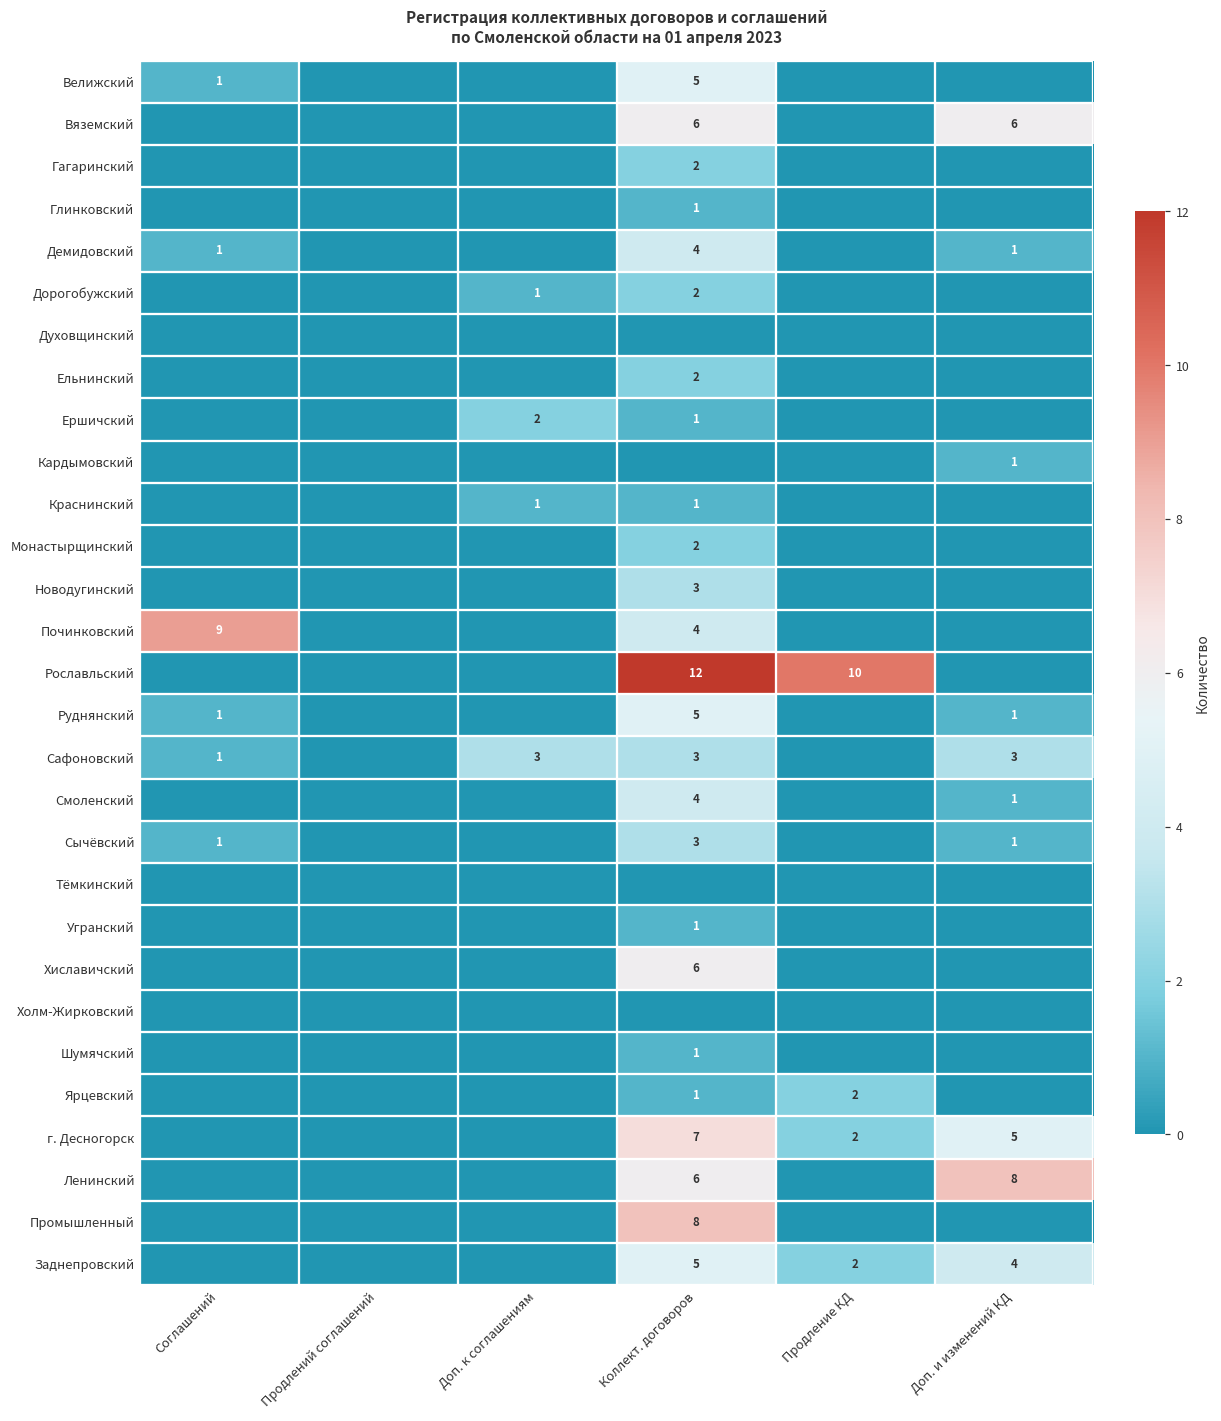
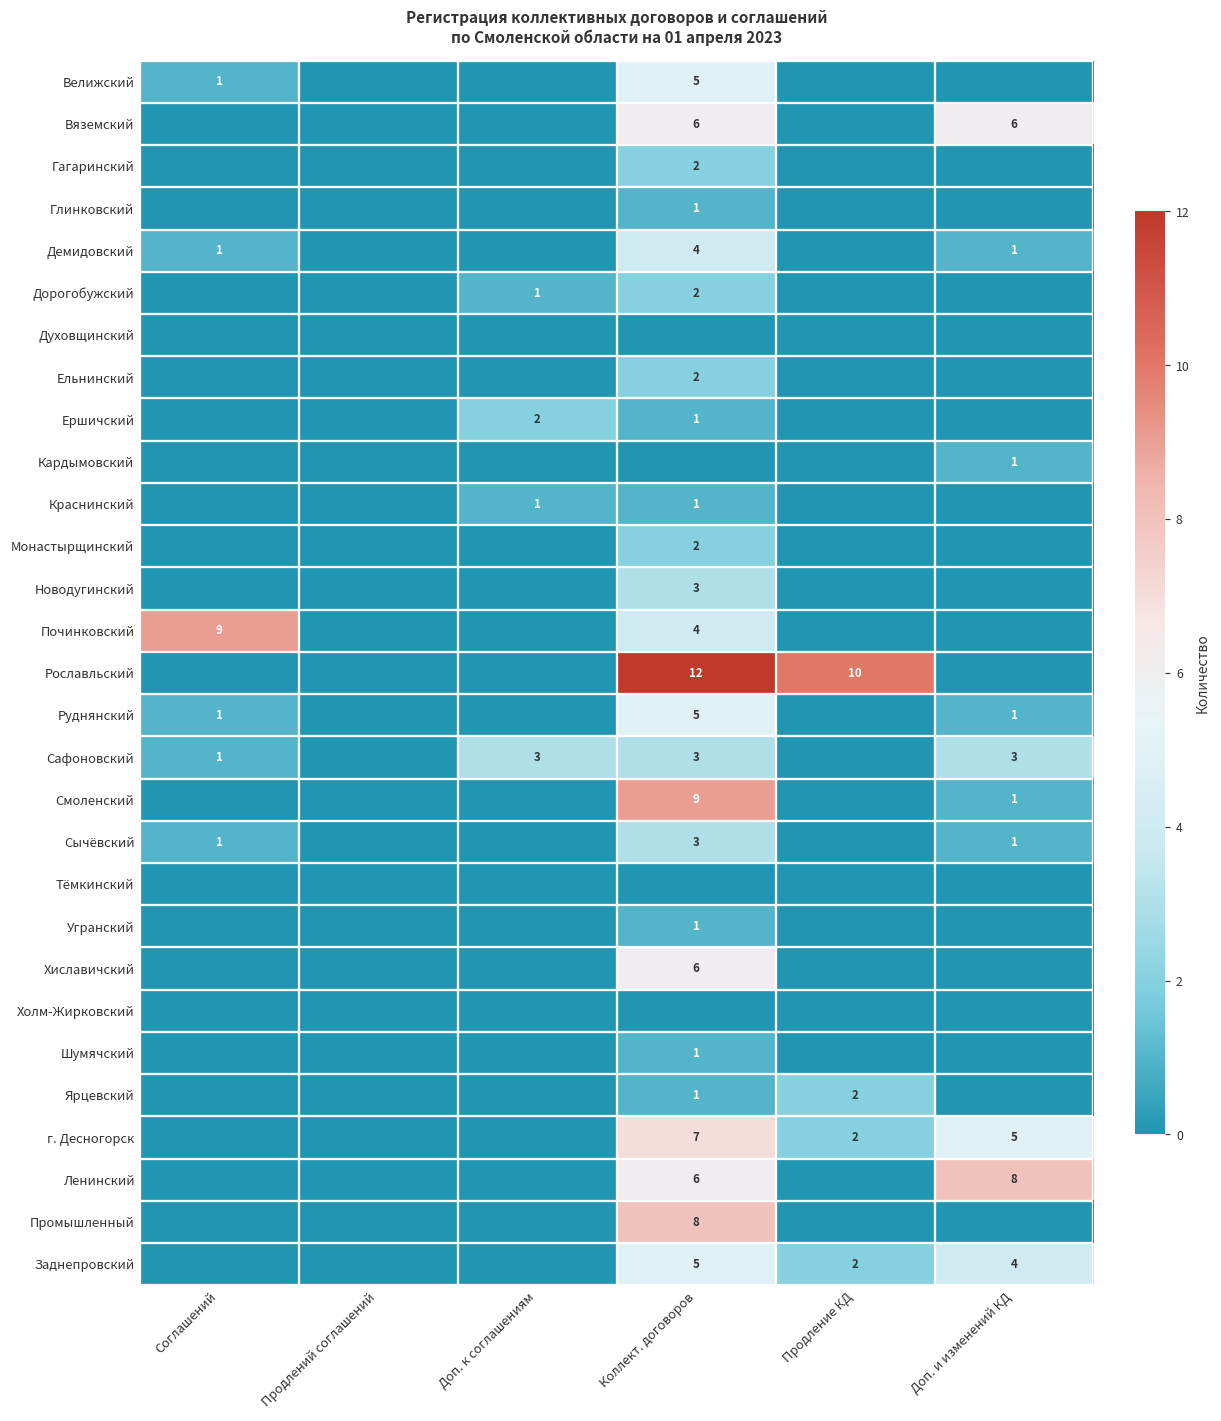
  {
    "Велижский": {
      "Соглашений": 1,
      "Коллект. договоров": 5
    },
    "Вяземский": {
      "Коллект. договоров": 6,
      "Доп. и изменений КД": 6
    },
    "Гагаринский": {
      "Коллект. договоров": 2
    },
    "Глинковский": {
      "Коллект. договоров": 1
    },
    "Демидовский": {
      "Соглашений": 1,
      "Коллект. договоров": 4,
      "Доп. и изменений КД": 1
    },
    "Дорогобужский": {
      "Доп. к соглашениям": 1,
      "Коллект. договоров": 2
    },
    "Ельнинский": {
      "Коллект. договоров": 2
    },
    "Ершичский": {
      "Доп. к соглашениям": 2,
      "Коллект. договоров": 1
    },
    "Кардымовский": {
      "Доп. и изменений КД": 1
    },
    "Краснинский": {
      "Доп. к соглашениям": 1,
      "Коллект. договоров": 1
    },
    "Монастырщинский": {
      "Коллект. договоров": 2
    },
    "Новодугинский": {
      "Коллект. договоров": 3
    },
    "Починковский": {
      "Соглашений": 9,
      "Коллект. договоров": 4
    },
    "Рославльский": {
      "Коллект. договоров": 12,
      "Продление КД": 10
    },
    "Руднянский": {
      "Соглашений": 1,
      "Коллект. договоров": 5,
      "Доп. и изменений КД": 1
    },
    "Сафоновский": {
      "Соглашений": 1,
      "Доп. к соглашениям": 3,
      "Коллект. договоров": 3,
      "Доп. и изменений КД": 3
    },
    "Смоленский": {
-     "Коллект. договоров": 4,
+     "Коллект. договоров": 9,
      "Доп. и изменений КД": 1
    },
    "Сычёвский": {
      "Соглашений": 1,
      "Коллект. договоров": 3,
      "Доп. и изменений КД": 1
    },
    "Угранский": {
      "Коллект. договоров": 1
    },
    "Хиславичский": {
      "Коллект. договоров": 6
    },
    "Шумячский": {
      "Коллект. договоров": 1
    },
    "Ярцевский": {
      "Коллект. договоров": 1,
      "Продление КД": 2
    },
    "г. Десногорск": {
      "Коллект. договоров": 7,
      "Продление КД": 2,
      "Доп. и изменений КД": 5
    },
    "Ленинский": {
      "Коллект. договоров": 6,
      "Доп. и изменений КД": 8
    },
    "Промышленный": {
      "Коллект. договоров": 8
    },
    "Заднепровский": {
      "Коллект. договоров": 5,
      "Продление КД": 2,
      "Доп. и изменений КД": 4
    }
  }
